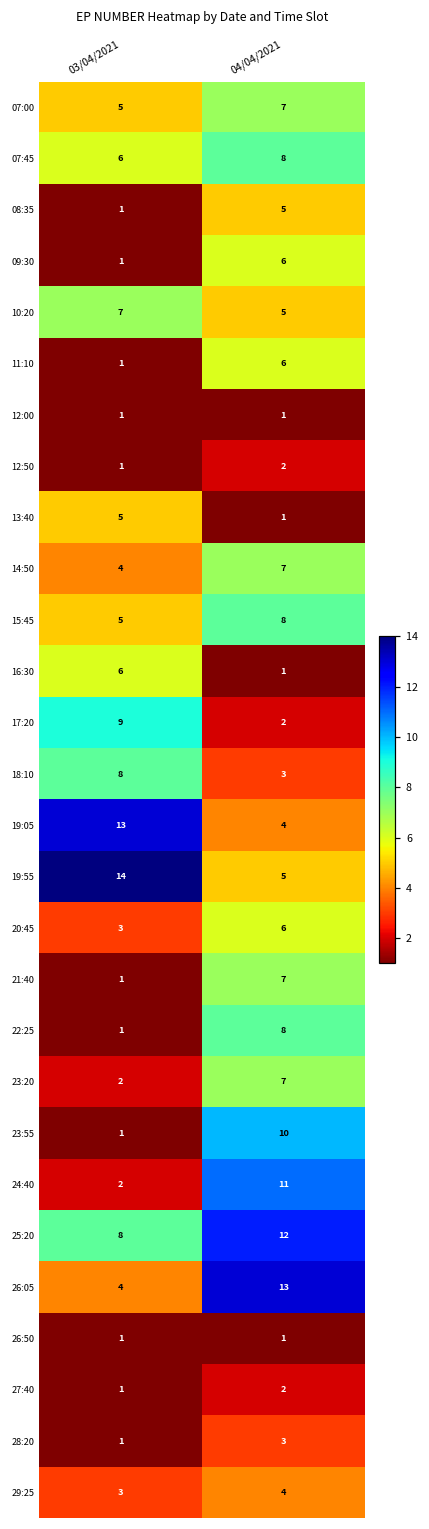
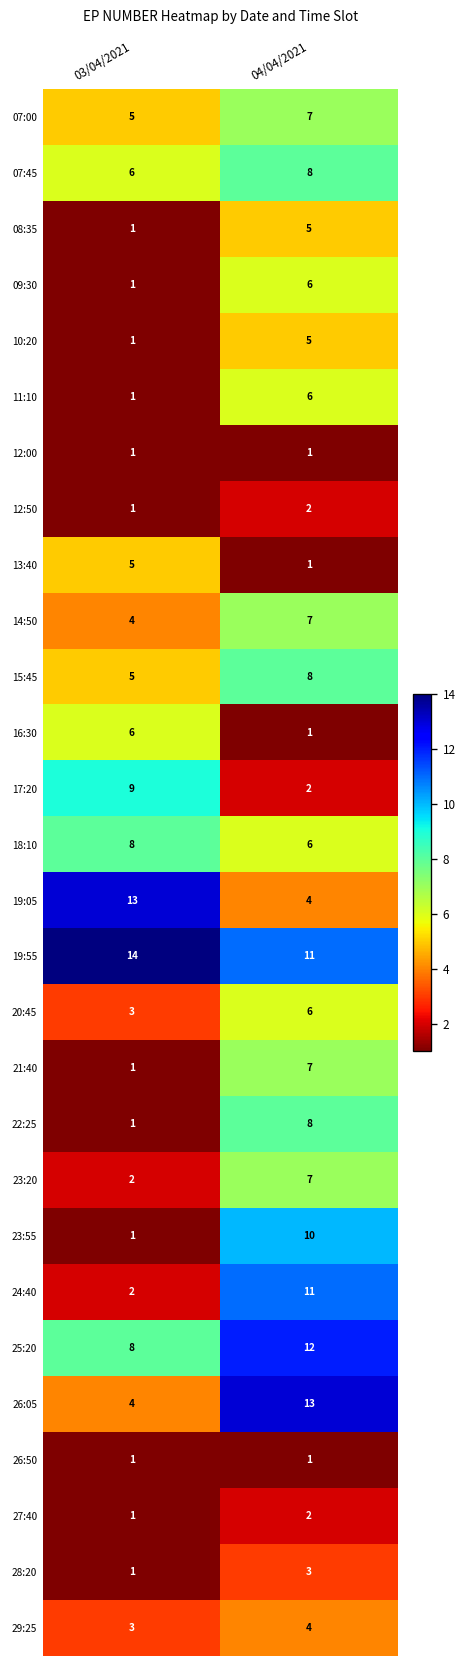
  {
    "07:00": {
      "03/04/2021": 5,
      "04/04/2021": 7
    },
    "07:45": {
      "03/04/2021": 6,
      "04/04/2021": 8
    },
    "08:35": {
      "03/04/2021": 1,
      "04/04/2021": 5
    },
    "09:30": {
      "03/04/2021": 1,
      "04/04/2021": 6
    },
    "10:20": {
-     "03/04/2021": 7,
+     "03/04/2021": 1,
      "04/04/2021": 5
    },
    "11:10": {
      "03/04/2021": 1,
      "04/04/2021": 6
    },
    "12:00": {
      "03/04/2021": 1,
      "04/04/2021": 1
    },
    "12:50": {
      "03/04/2021": 1,
      "04/04/2021": 2
    },
    "13:40": {
      "03/04/2021": 5,
      "04/04/2021": 1
    },
    "14:50": {
      "03/04/2021": 4,
      "04/04/2021": 7
    },
    "15:45": {
      "03/04/2021": 5,
      "04/04/2021": 8
    },
    "16:30": {
      "03/04/2021": 6,
      "04/04/2021": 1
    },
    "17:20": {
      "03/04/2021": 9,
      "04/04/2021": 2
    },
    "18:10": {
      "03/04/2021": 8,
-     "04/04/2021": 3
+     "04/04/2021": 6
    },
    "19:05": {
      "03/04/2021": 13,
      "04/04/2021": 4
    },
    "19:55": {
      "03/04/2021": 14,
-     "04/04/2021": 5
+     "04/04/2021": 11
    },
    "20:45": {
      "03/04/2021": 3,
      "04/04/2021": 6
    },
    "21:40": {
      "03/04/2021": 1,
      "04/04/2021": 7
    },
    "22:25": {
      "03/04/2021": 1,
      "04/04/2021": 8
    },
    "23:20": {
      "03/04/2021": 2,
      "04/04/2021": 7
    },
    "23:55": {
      "03/04/2021": 1,
      "04/04/2021": 10
    },
    "24:40": {
      "03/04/2021": 2,
      "04/04/2021": 11
    },
    "25:20": {
      "03/04/2021": 8,
      "04/04/2021": 12
    },
    "26:05": {
      "03/04/2021": 4,
      "04/04/2021": 13
    },
    "26:50": {
      "03/04/2021": 1,
      "04/04/2021": 1
    },
    "27:40": {
      "03/04/2021": 1,
      "04/04/2021": 2
    },
    "28:20": {
      "03/04/2021": 1,
      "04/04/2021": 3
    },
    "29:25": {
      "03/04/2021": 3,
      "04/04/2021": 4
    }
  }
